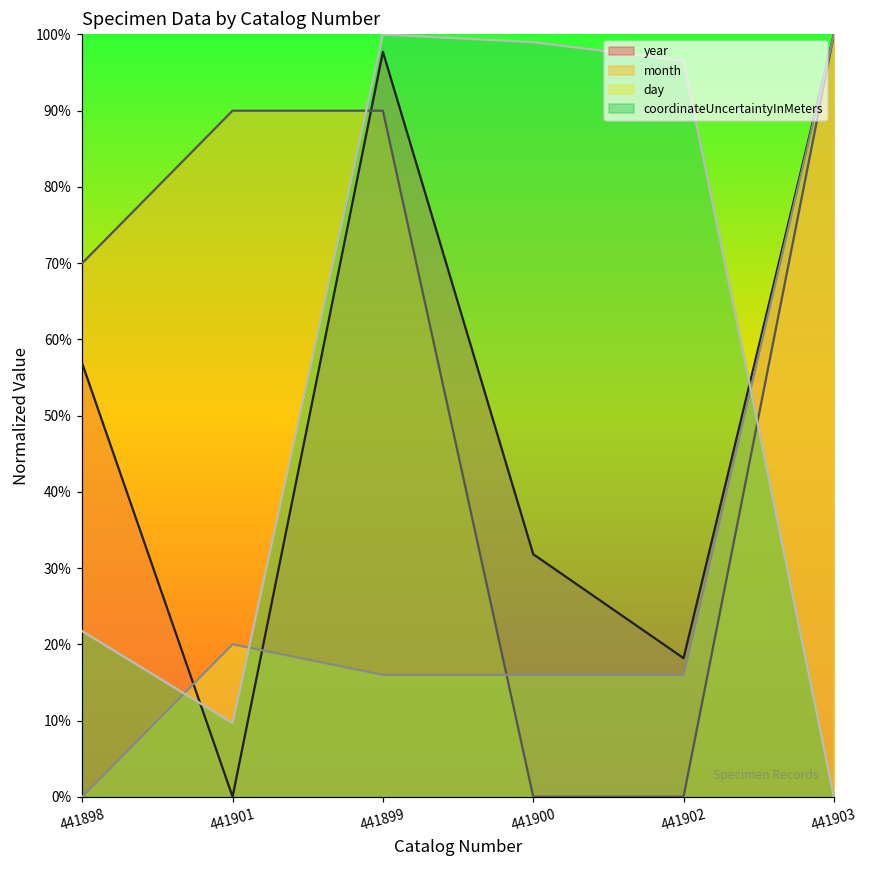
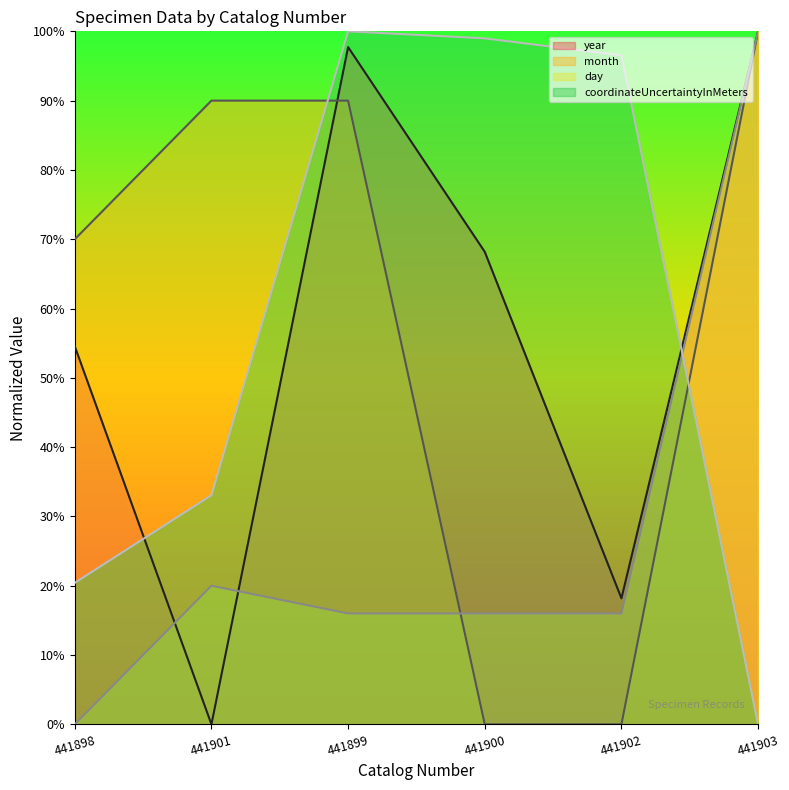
  {
    "year": {
-     "441898": "57%",
+     "441898": "55%",
      "441901": "0%",
      "441899": "98%",
-     "441900": "32%",
+     "441900": "68%",
      "441902": "18%"
    },
    "coordinateUncertaintyInMeters": {
-     "441898": "22%",
-     "441901": "10%",
+     "441898": "20%",
+     "441901": "33%",
      "441899": "100%",
      "441900": "99%",
      "441903": "0%"
    }
  }
